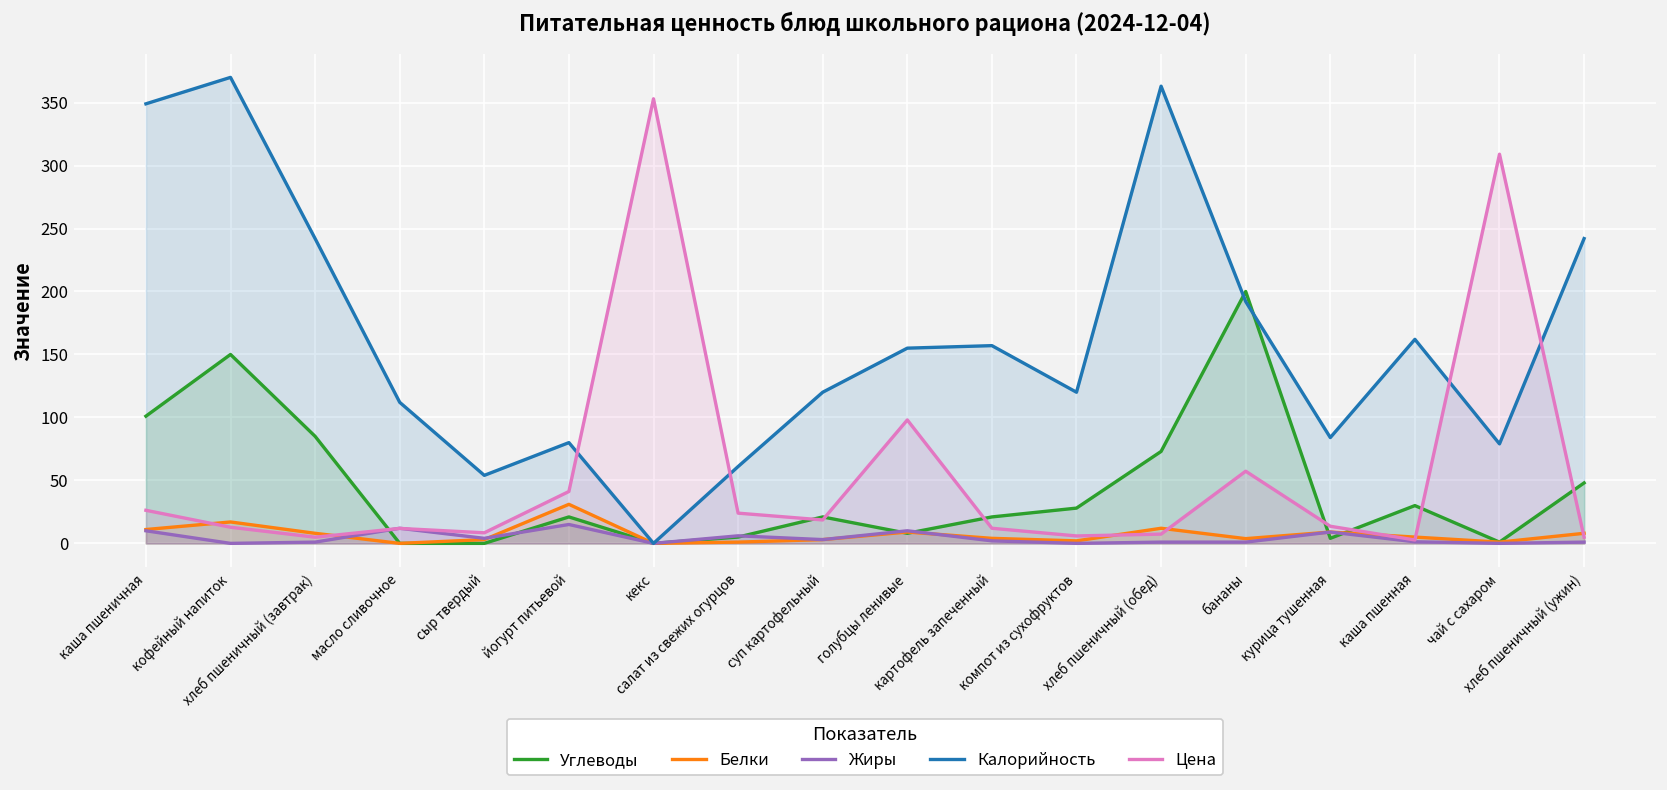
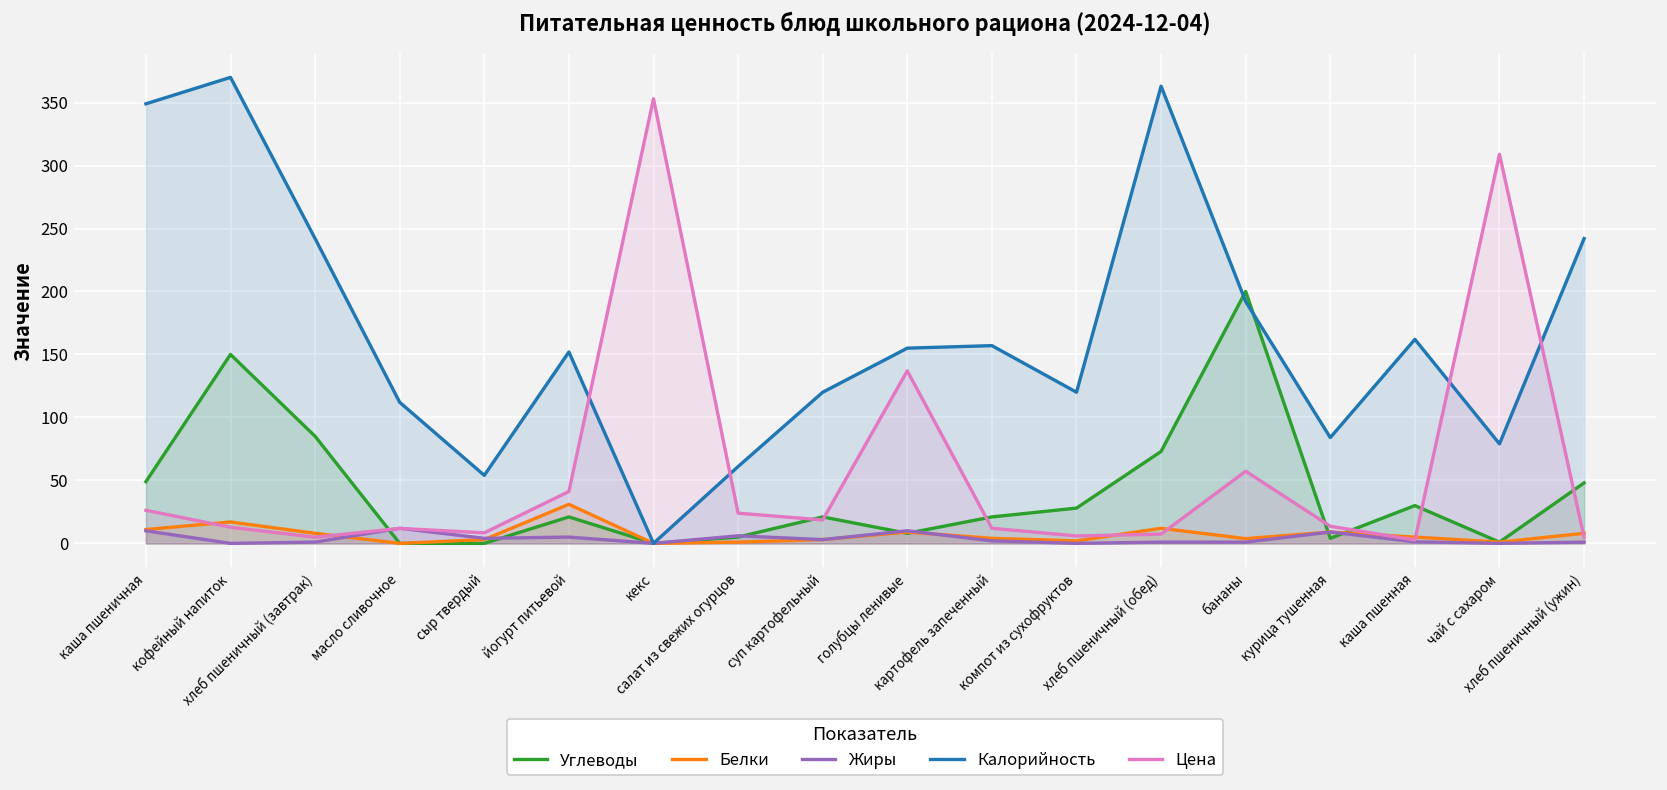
  {
    "Углеводы": {
-     "каша пшеничная": 101,
+     "каша пшеничная": 49,
      "кофейный напиток": 150,
      "хлеб пшеничный (завтрак)": 85,
      "сыр твердый": 0,
      "йогурт питьевой": 21,
      "картофель запеченный": 21,
      "компот из сухофруктов": 28,
      "хлеб пшеничный (обед)": 73,
      "бананы": 200,
      "курица тушенная": 4,
      "каша пшенная": 30,
      "хлеб пшеничный (ужин)": 48
    },
    "Белки": {
      "кофейный напиток": 17,
      "хлеб пшеничный (завтрак)": 8,
      "йогурт питьевой": 31,
      "салат из свежих огурцов": 1,
      "хлеб пшеничный (обед)": 12,
      "бананы": 4,
      "хлеб пшеничный (ужин)": 8
    },
    "Жиры": {
      "кофейный напиток": 0,
      "хлеб пшеничный (завтрак)": 1,
-     "йогурт питьевой": 15,
+     "йогурт питьевой": 5,
      "хлеб пшеничный (обед)": 1,
      "бананы": 1,
      "хлеб пшеничный (ужин)": 1
    },
    "Калорийность": {
      "каша пшеничная": 349,
      "кофейный напиток": 370,
      "хлеб пшеничный (завтрак)": 242,
      "масло сливочное": 112,
      "сыр твердый": 54,
-     "йогурт питьевой": 80,
+     "йогурт питьевой": 152,
      "салат из свежих огурцов": 61,
      "суп картофельный": 120,
      "голубцы ленивые": 155,
      "картофель запеченный": 157,
      "компот из сухофруктов": 120,
      "хлеб пшеничный (обед)": 363,
      "бананы": 192,
      "курица тушенная": 84,
      "каша пшенная": 162,
      "чай с сахаром": 79,
      "хлеб пшеничный (ужин)": 242
    },
    "Цена": {
      "каша пшеничная": 26,
      "кофейный напиток": 13,
      "хлеб пшеничный (завтрак)": 5,
      "сыр твердый": 8,
      "йогурт питьевой": 41,
      "кекс": 353,
      "салат из свежих огурцов": 24,
-     "голубцы ленивые": 98,
+     "голубцы ленивые": 137,
      "картофель запеченный": 12,
      "компот из сухофруктов": 6,
      "хлеб пшеничный (обед)": 7,
      "бананы": 57,
      "курица тушенная": 14,
      "чай с сахаром": 309,
      "хлеб пшеничный (ужин)": 5
    }
  }
